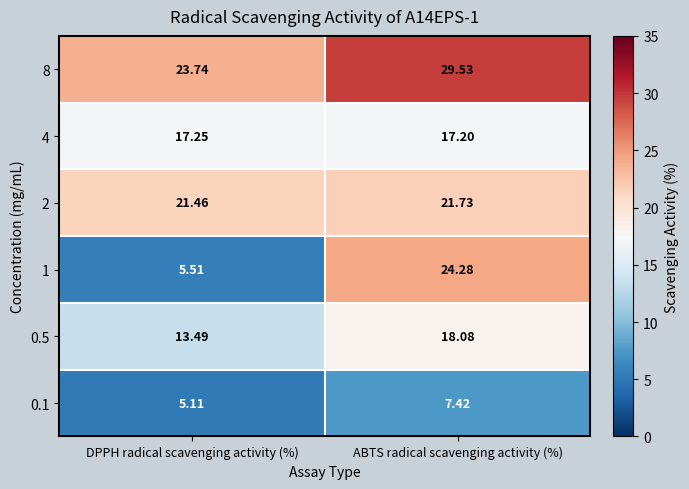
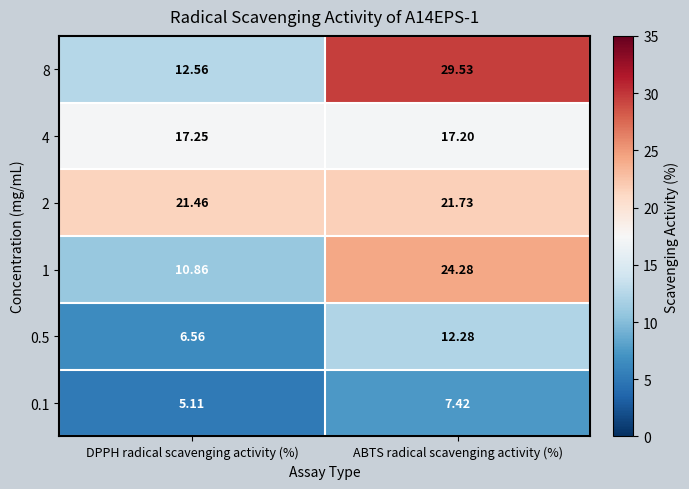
  {
    "8": {
-     "DPPH radical scavenging activity (%)": 23.74,
+     "DPPH radical scavenging activity (%)": 12.56,
      "ABTS radical scavenging activity (%)": 29.53
    },
    "4": {
      "DPPH radical scavenging activity (%)": 17.25,
      "ABTS radical scavenging activity (%)": 17.20
    },
    "2": {
      "DPPH radical scavenging activity (%)": 21.46,
      "ABTS radical scavenging activity (%)": 21.73
    },
    "1": {
-     "DPPH radical scavenging activity (%)": 5.51,
+     "DPPH radical scavenging activity (%)": 10.86,
      "ABTS radical scavenging activity (%)": 24.28
    },
    "0.5": {
-     "DPPH radical scavenging activity (%)": 13.49,
-     "ABTS radical scavenging activity (%)": 18.08
+     "DPPH radical scavenging activity (%)": 6.56,
+     "ABTS radical scavenging activity (%)": 12.28
    },
    "0.1": {
      "DPPH radical scavenging activity (%)": 5.11,
      "ABTS radical scavenging activity (%)": 7.42
    }
  }
